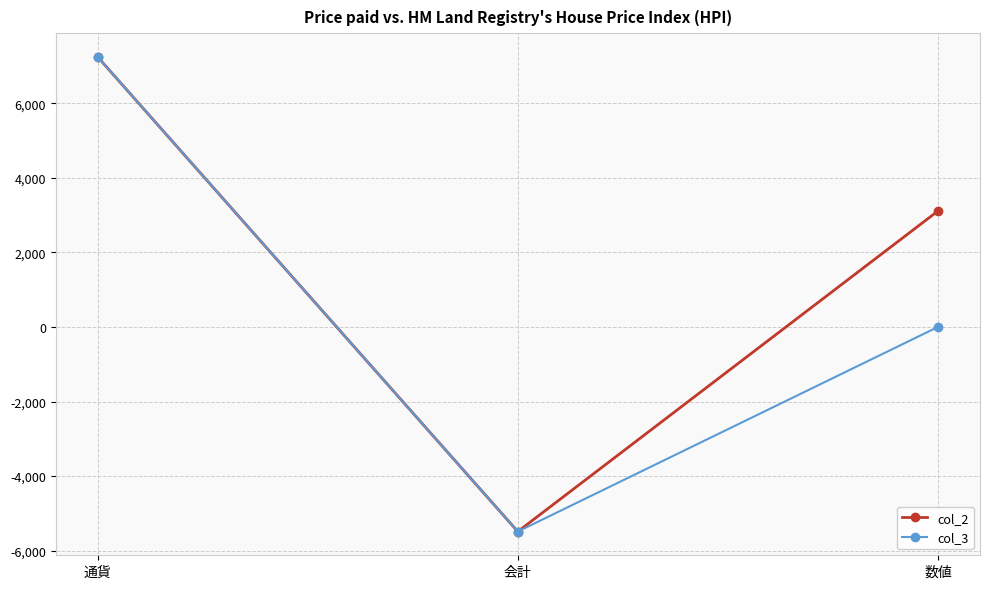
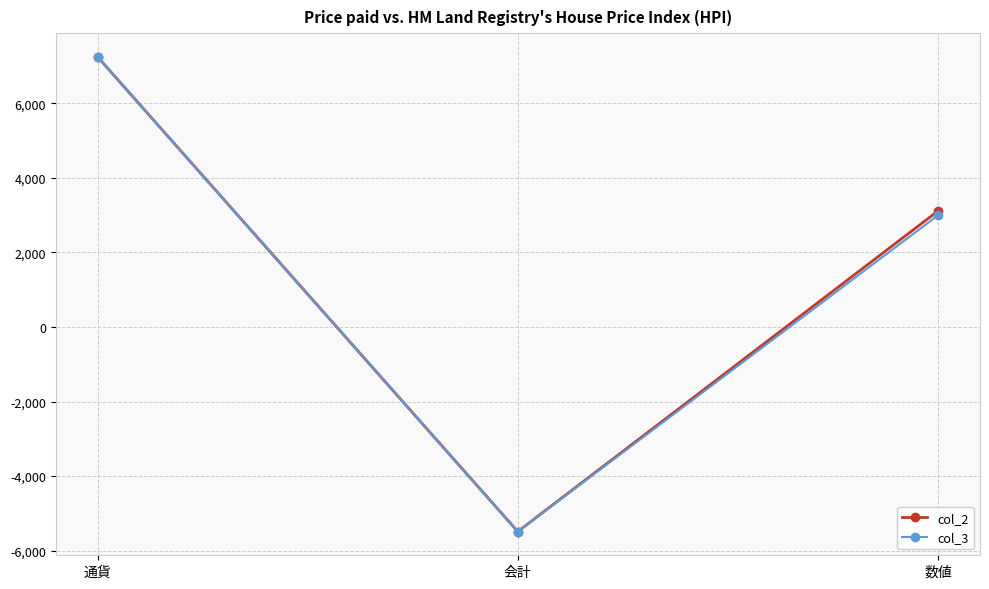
  {
    "col_2": {
      "数値": "3,100"
    },
    "col_3": {
-     "数値": "0"
+     "数値": "3,000"
    }
  }
